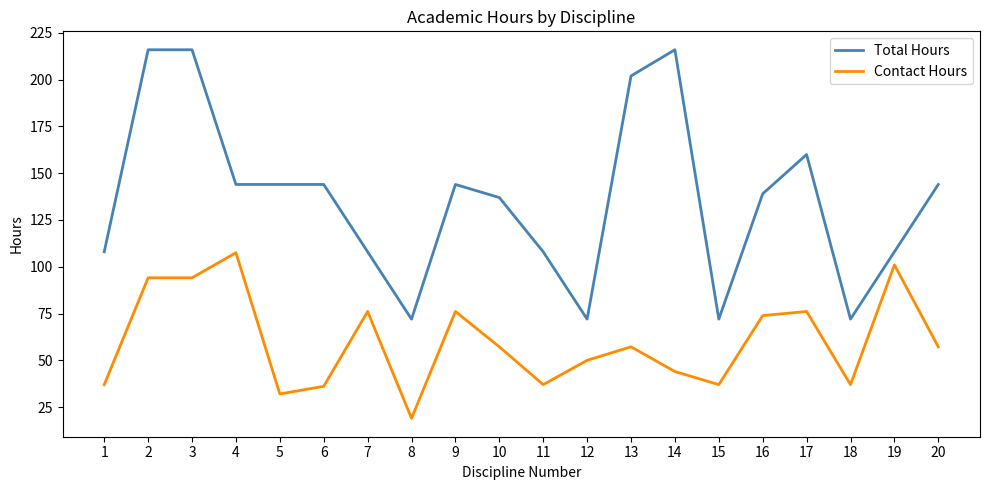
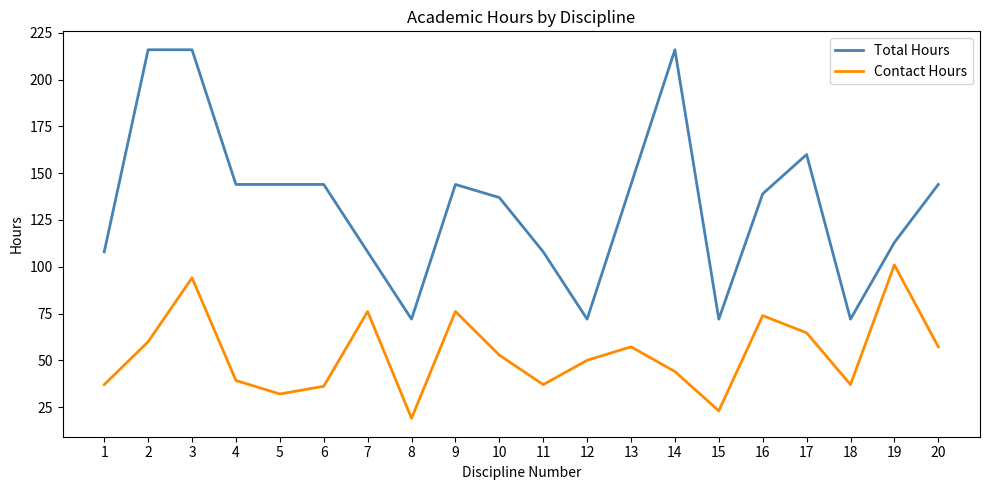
  {
    "Total Hours": {
      "1": 108,
      "2": 216,
      "3": 216,
      "4": 144,
      "5": 144,
      "6": 144,
      "7": 108,
      "8": 72,
      "9": 144,
      "10": 137,
      "11": 108,
      "12": 72,
-     "13": 202,
+     "13": 144,
      "14": 216,
      "15": 72,
      "16": 139,
      "17": 160,
      "18": 72,
-     "19": 108,
+     "19": 113,
      "20": 144
    },
    "Contact Hours": {
      "1": 37,
-     "2": 94,
+     "2": 60,
      "3": 94,
-     "4": 108,
+     "4": 39,
      "5": 32,
      "6": 36,
      "7": 76,
      "8": 19,
      "9": 76,
-     "10": 57,
+     "10": 53,
      "11": 37,
      "12": 50,
      "13": 57,
      "14": 44,
-     "15": 37,
+     "15": 23,
      "16": 74,
-     "17": 76,
+     "17": 65,
      "18": 37,
      "19": 101,
      "20": 57
    }
  }
